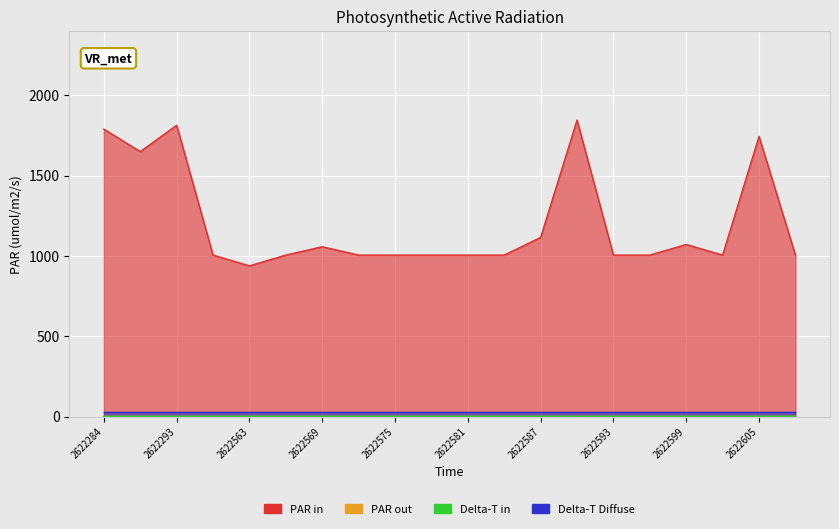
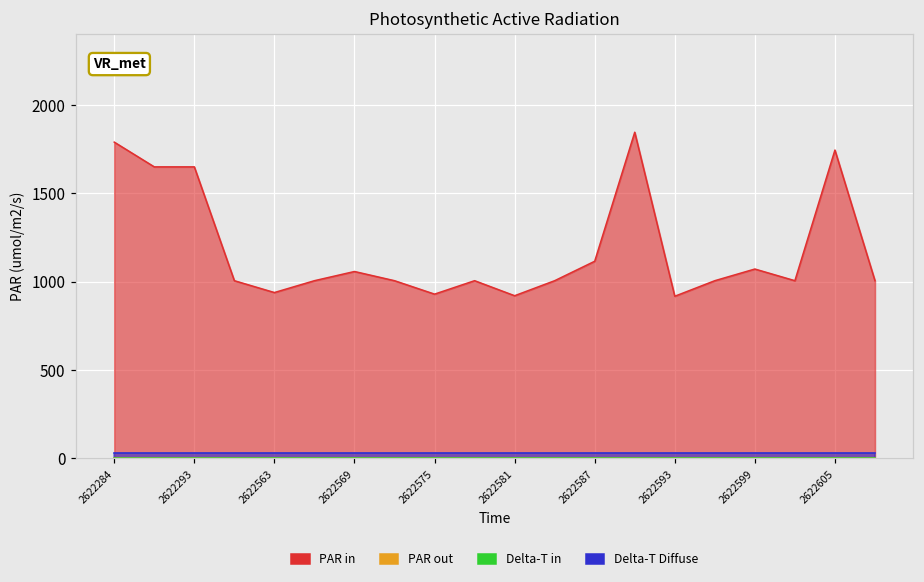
  {
    "PAR in": {
      "2622284": 1790,
-     "2622293": 1810,
+     "2622293": 1650,
      "2622563": 940,
      "2622569": 1060,
-     "2622575": 1010,
-     "2622581": 1010,
+     "2622575": 930,
+     "2622581": 920,
      "2622587": 1120,
-     "2622593": 1010,
+     "2622593": 920,
      "2622599": 1070,
      "2622605": 1740
    },
    "Delta-T in": {
      "2622284": 0,
      "2622293": 0,
      "2622563": 0,
      "2622569": 0,
      "2622575": 0,
      "2622581": 0,
      "2622587": 0,
      "2622593": 0,
      "2622599": 0,
      "2622605": 0
    },
    "Delta-T Diffuse": {
      "2622284": 30,
      "2622293": 30,
      "2622563": 30,
      "2622569": 30,
      "2622575": 30,
      "2622581": 30,
      "2622587": 30,
      "2622593": 30,
      "2622599": 30,
      "2622605": 30
    }
  }
